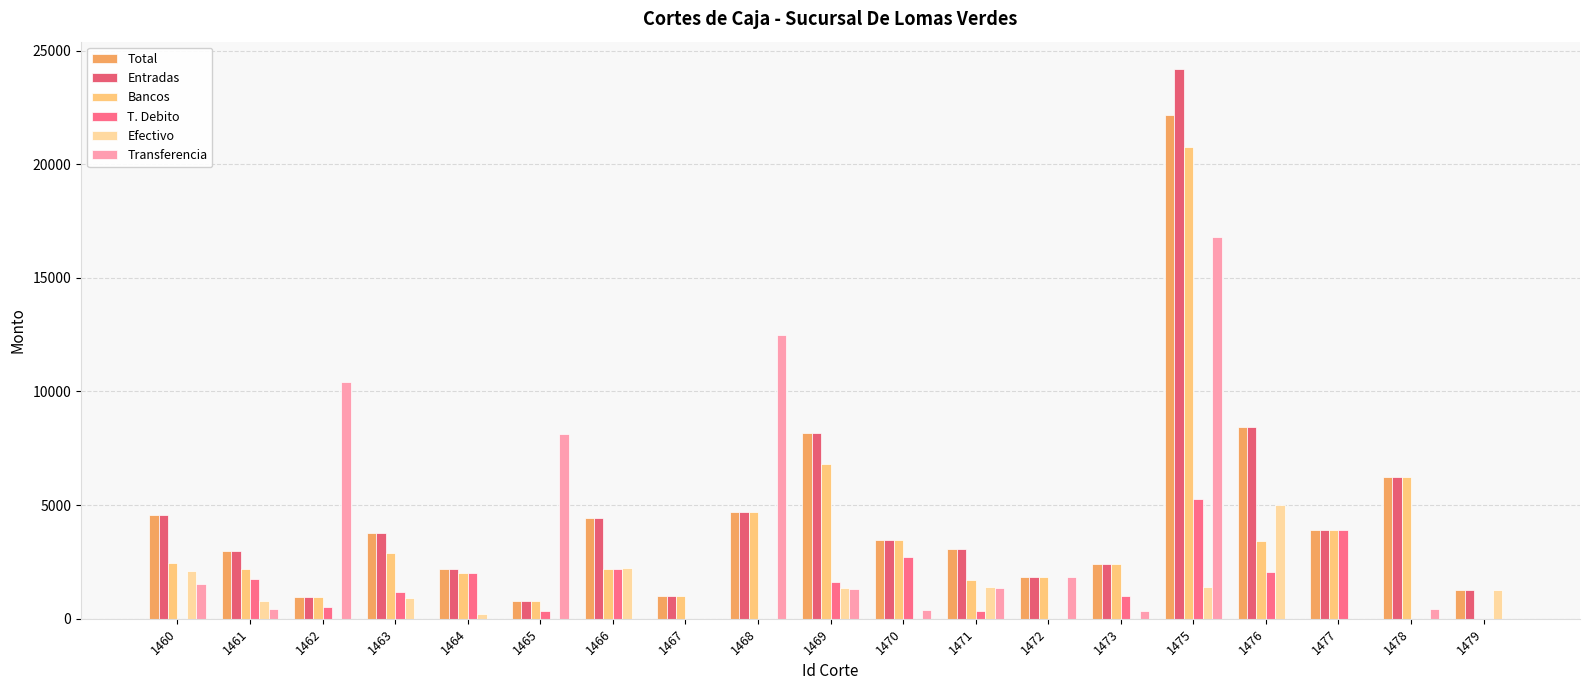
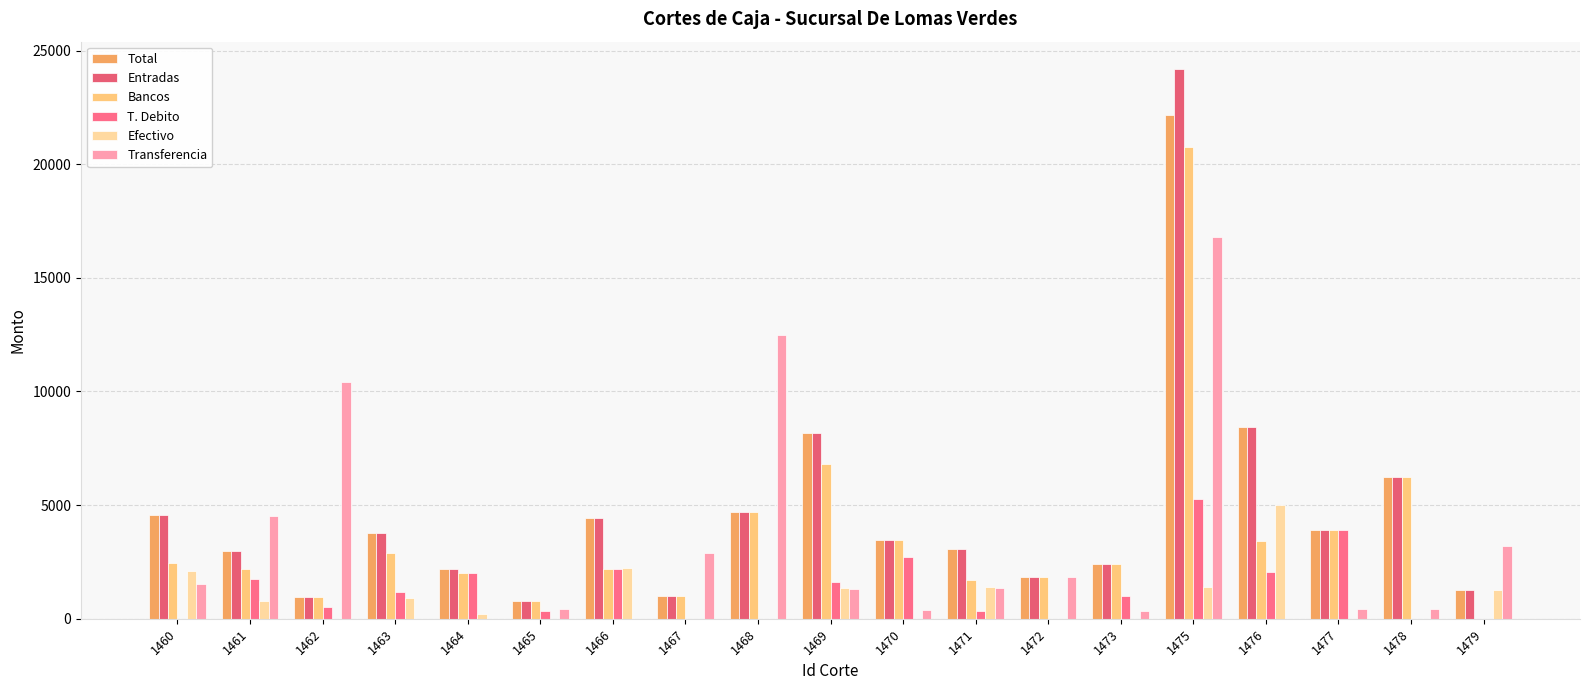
  {
    "Transferencia": {
      "1460": 1500,
-     "1461": 400,
+     "1461": 4500,
      "1462": 10400,
      "1463": 0,
      "1464": 0,
-     "1465": 8100,
+     "1465": 400,
      "1466": 0,
-     "1467": 0,
+     "1467": 2900,
      "1468": 12500,
      "1469": 1300,
      "1470": 400,
      "1471": 1400,
      "1472": 1800,
      "1473": 300,
      "1475": 16800,
      "1476": 0,
-     "1477": 0,
+     "1477": 400,
      "1478": 400,
-     "1479": 0
+     "1479": 3200
    }
  }
